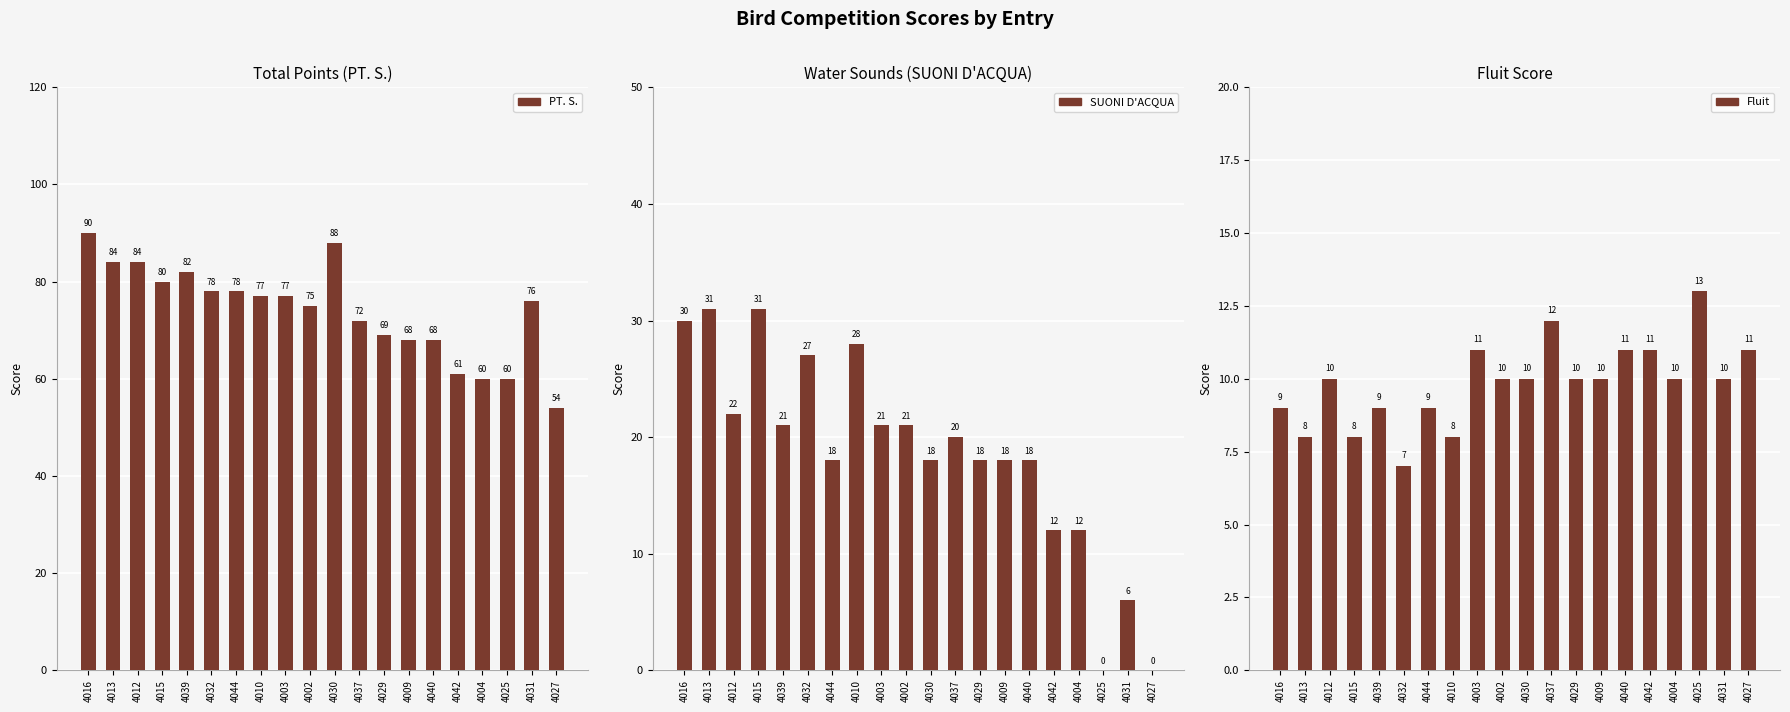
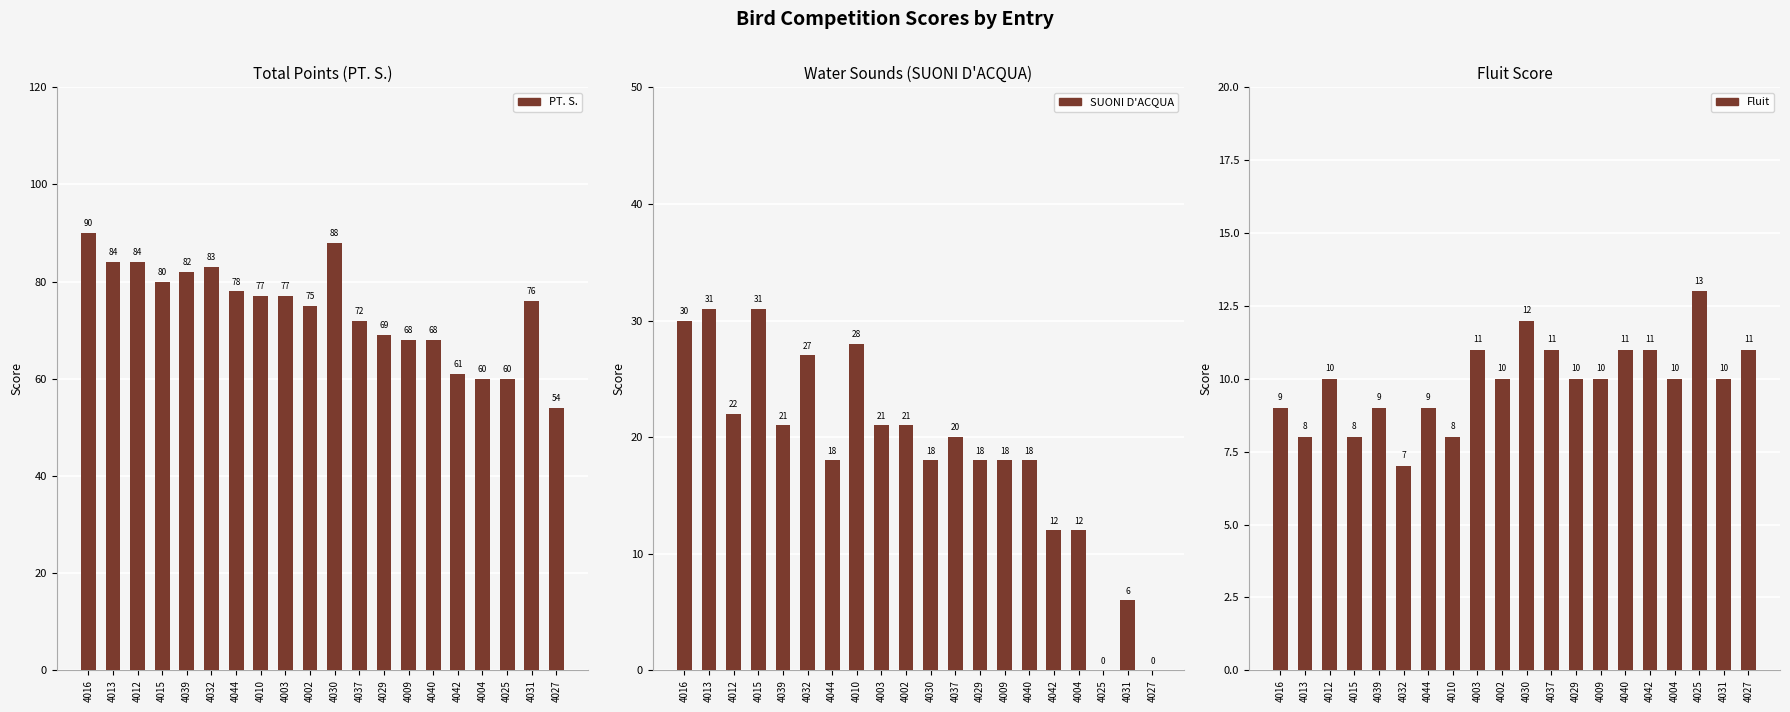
  {
    "Total Points (PT. S.)": {
      "4016": 90,
      "4013": 84,
      "4012": 84,
      "4015": 80,
      "4039": 82,
-     "4032": 78,
+     "4032": 83,
      "4044": 78,
      "4010": 77,
      "4003": 77,
      "4002": 75,
      "4030": 88,
      "4037": 72,
      "4029": 69,
      "4009": 68,
      "4040": 68,
      "4042": 61,
      "4004": 60,
      "4025": 60,
      "4031": 76,
      "4027": 54
    },
    "Water Sounds (SUONI D'ACQUA)": {
      "4016": 30,
      "4013": 31,
      "4012": 22,
      "4015": 31,
      "4039": 21,
      "4032": 27,
      "4044": 18,
      "4010": 28,
      "4003": 21,
      "4002": 21,
      "4030": 18,
      "4037": 20,
      "4029": 18,
      "4009": 18,
      "4040": 18,
      "4042": 12,
      "4004": 12,
      "4025": 0,
      "4031": 6,
      "4027": 0
    },
    "Fluit Score": {
      "4016": 9,
      "4013": 8,
      "4012": 10,
      "4015": 8,
      "4039": 9,
      "4032": 7,
      "4044": 9,
      "4010": 8,
      "4003": 11,
      "4002": 10,
-     "4030": 10,
-     "4037": 12,
+     "4030": 12,
+     "4037": 11,
      "4029": 10,
      "4009": 10,
      "4040": 11,
      "4042": 11,
      "4004": 10,
      "4025": 13,
      "4031": 10,
      "4027": 11
    }
  }
